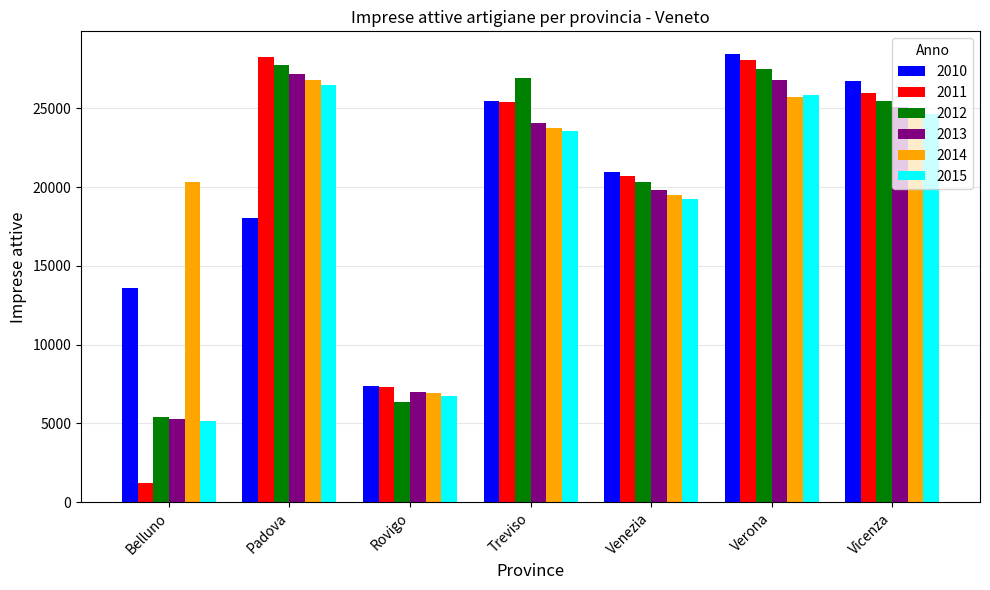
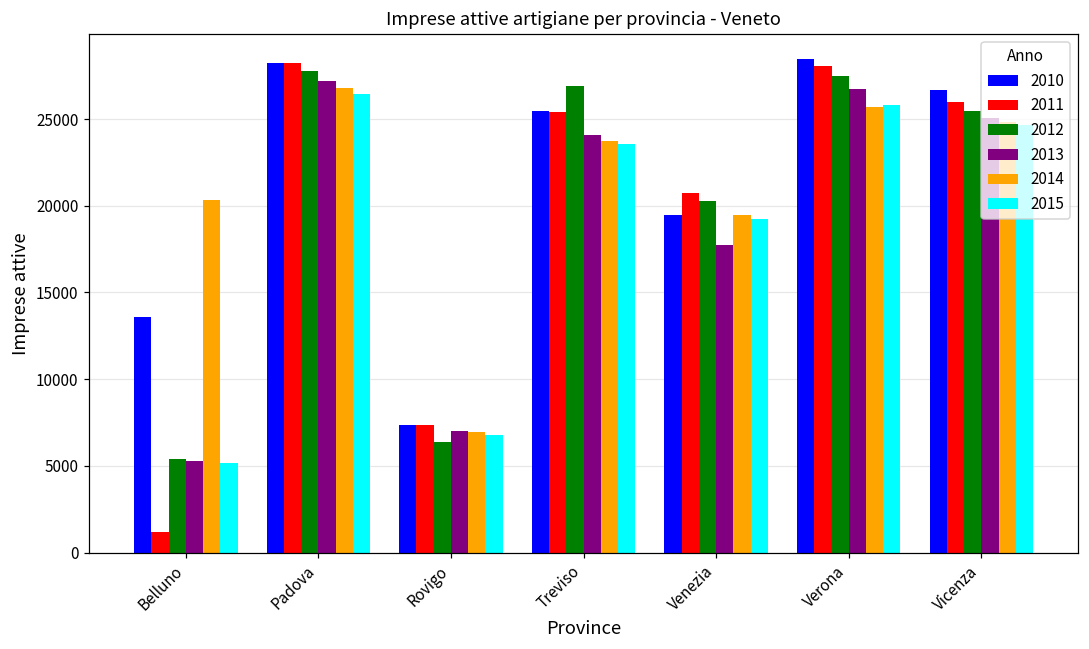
  {
    "2010": {
      "Belluno": 13600,
-     "Padova": 18000,
+     "Padova": 28200,
      "Rovigo": 7400,
      "Treviso": 25500,
-     "Venezia": 20900,
+     "Venezia": 19500,
      "Verona": 28500,
      "Vicenza": 26700
    },
    "2011": {
      "Belluno": 1200,
      "Padova": 28300,
      "Rovigo": 7300,
      "Treviso": 25400,
      "Venezia": 20700,
      "Verona": 28100,
      "Vicenza": 26000
    },
    "2012": {
      "Belluno": 5400,
      "Padova": 27800,
      "Rovigo": 6400,
      "Treviso": 26900,
      "Venezia": 20300,
      "Verona": 27500,
      "Vicenza": 25500
    },
    "2013": {
      "Belluno": 5300,
      "Padova": 27200,
      "Rovigo": 7000,
      "Treviso": 24100,
-     "Venezia": 19800,
+     "Venezia": 17700,
      "Verona": 26800
    },
    "2014": {
      "Belluno": 20300,
      "Padova": 26800,
      "Rovigo": 6900,
      "Treviso": 23800,
      "Venezia": 19500,
      "Verona": 25700
    },
    "2015": {
      "Belluno": 5100,
      "Padova": 26400,
      "Rovigo": 6800,
      "Treviso": 23600,
      "Venezia": 19200,
      "Verona": 25800
    }
  }
